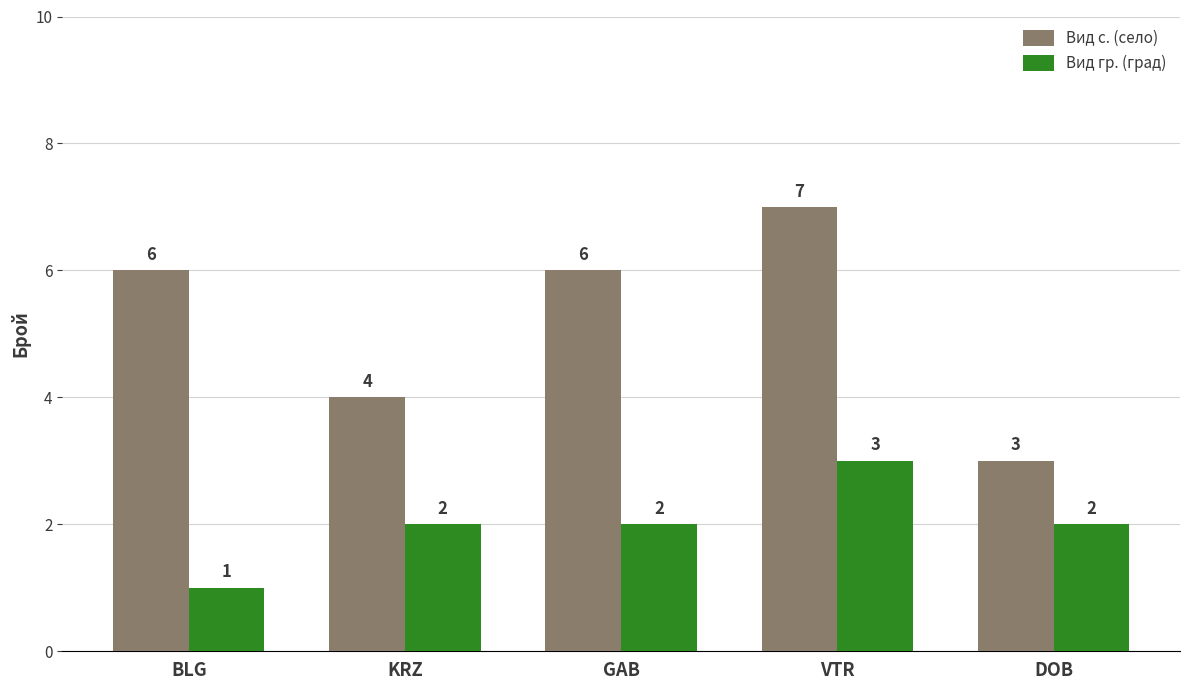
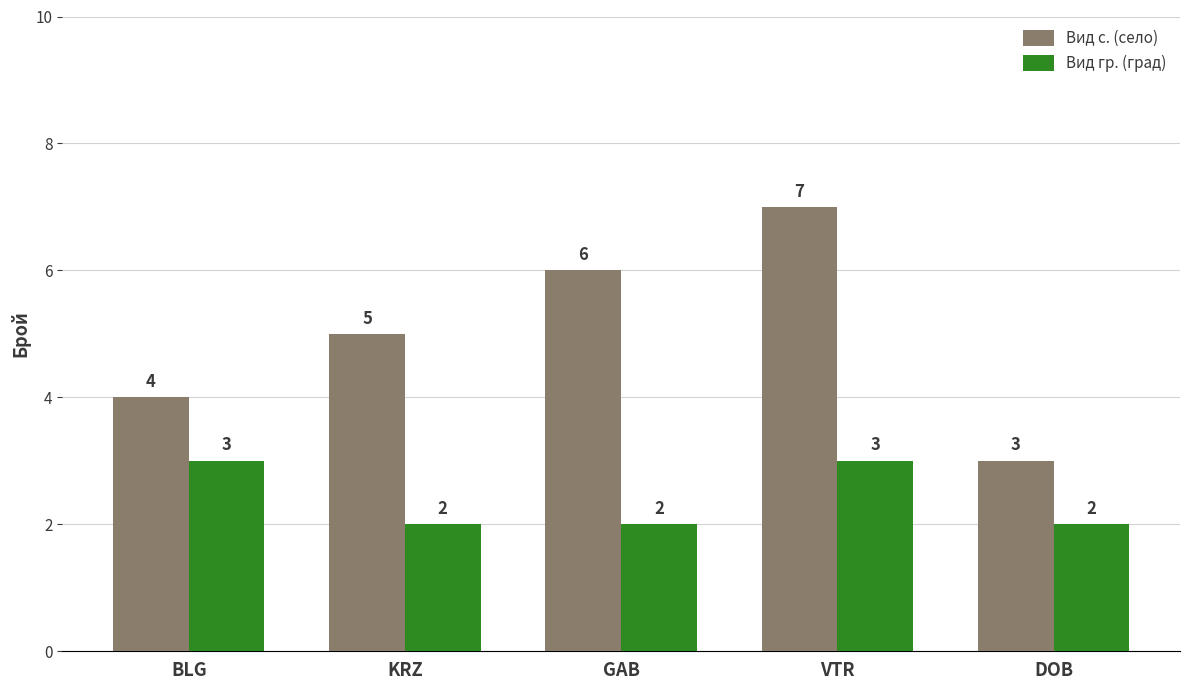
  {
    "Вид с. (село)": {
-     "BLG": 6,
-     "KRZ": 4,
+     "BLG": 4,
+     "KRZ": 5,
      "GAB": 6,
      "VTR": 7,
      "DOB": 3
    },
    "Вид гр. (град)": {
-     "BLG": 1,
+     "BLG": 3,
      "KRZ": 2,
      "GAB": 2,
      "VTR": 3,
      "DOB": 2
    }
  }
